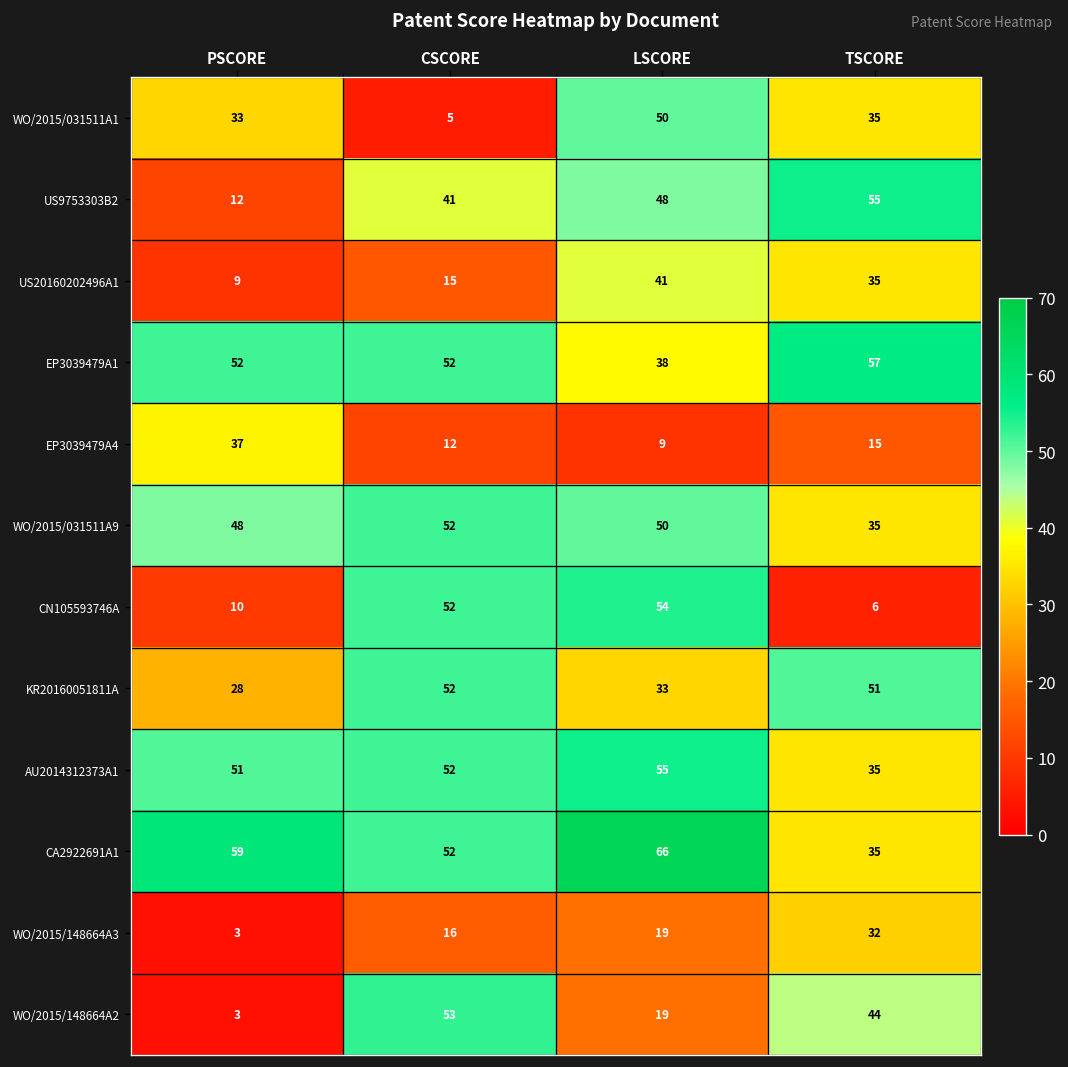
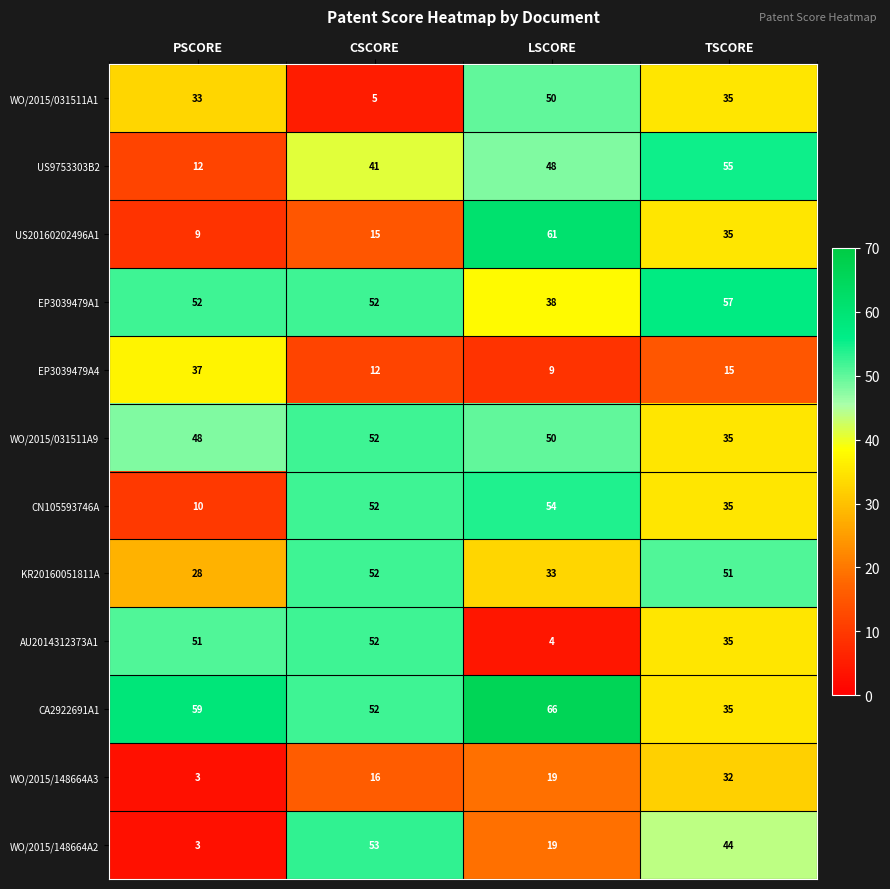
  {
    "WO/2015/031511A1": {
      "PSCORE": 33,
      "CSCORE": 5,
      "LSCORE": 50,
      "TSCORE": 35
    },
    "US9753303B2": {
      "PSCORE": 12,
      "CSCORE": 41,
      "LSCORE": 48,
      "TSCORE": 55
    },
    "US20160202496A1": {
      "PSCORE": 9,
      "CSCORE": 15,
-     "LSCORE": 41,
+     "LSCORE": 61,
      "TSCORE": 35
    },
    "EP3039479A1": {
      "PSCORE": 52,
      "CSCORE": 52,
      "LSCORE": 38,
      "TSCORE": 57
    },
    "EP3039479A4": {
      "PSCORE": 37,
      "CSCORE": 12,
      "LSCORE": 9,
      "TSCORE": 15
    },
    "WO/2015/031511A9": {
      "PSCORE": 48,
      "CSCORE": 52,
      "LSCORE": 50,
      "TSCORE": 35
    },
    "CN105593746A": {
      "PSCORE": 10,
      "CSCORE": 52,
      "LSCORE": 54,
-     "TSCORE": 6
+     "TSCORE": 35
    },
    "KR20160051811A": {
      "PSCORE": 28,
      "CSCORE": 52,
      "LSCORE": 33,
      "TSCORE": 51
    },
    "AU2014312373A1": {
      "PSCORE": 51,
      "CSCORE": 52,
-     "LSCORE": 55,
+     "LSCORE": 4,
      "TSCORE": 35
    },
    "CA2922691A1": {
      "PSCORE": 59,
      "CSCORE": 52,
      "LSCORE": 66,
      "TSCORE": 35
    },
    "WO/2015/148664A3": {
      "PSCORE": 3,
      "CSCORE": 16,
      "LSCORE": 19,
      "TSCORE": 32
    },
    "WO/2015/148664A2": {
      "PSCORE": 3,
      "CSCORE": 53,
      "LSCORE": 19,
      "TSCORE": 44
    }
  }
